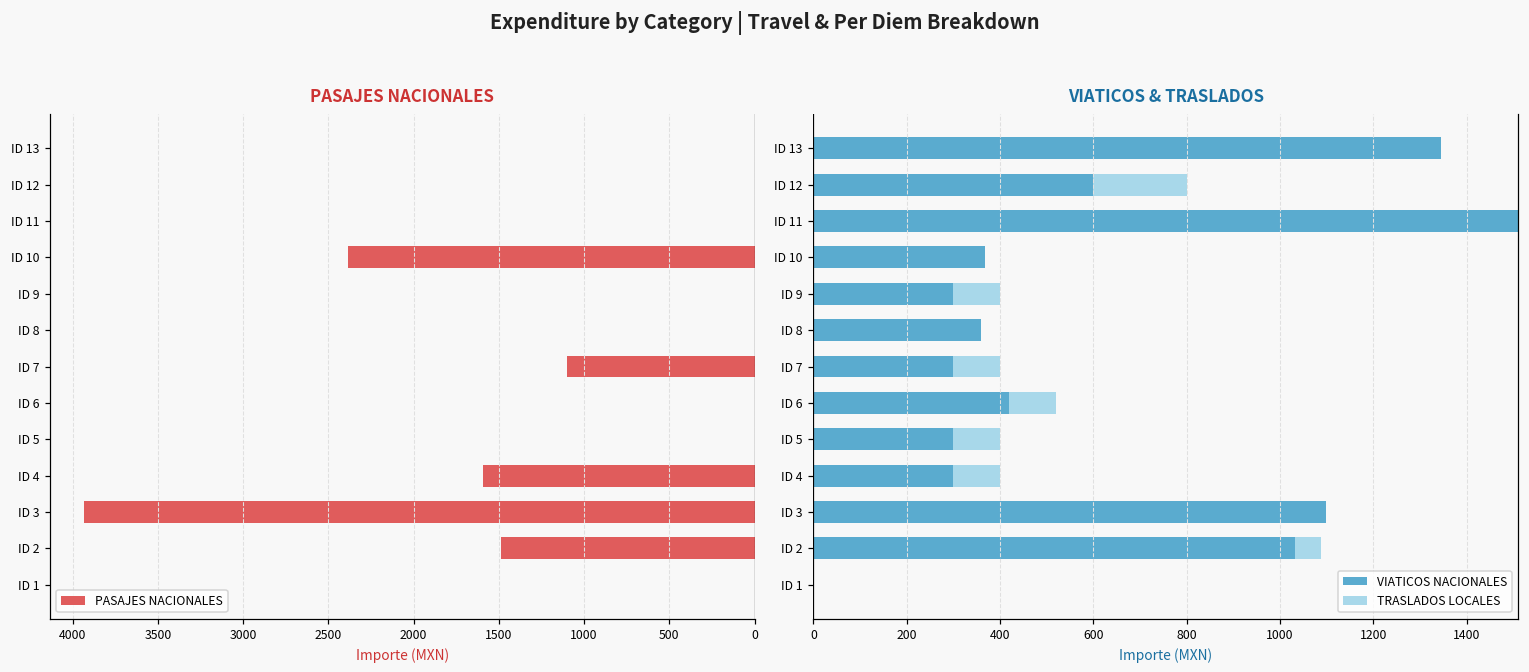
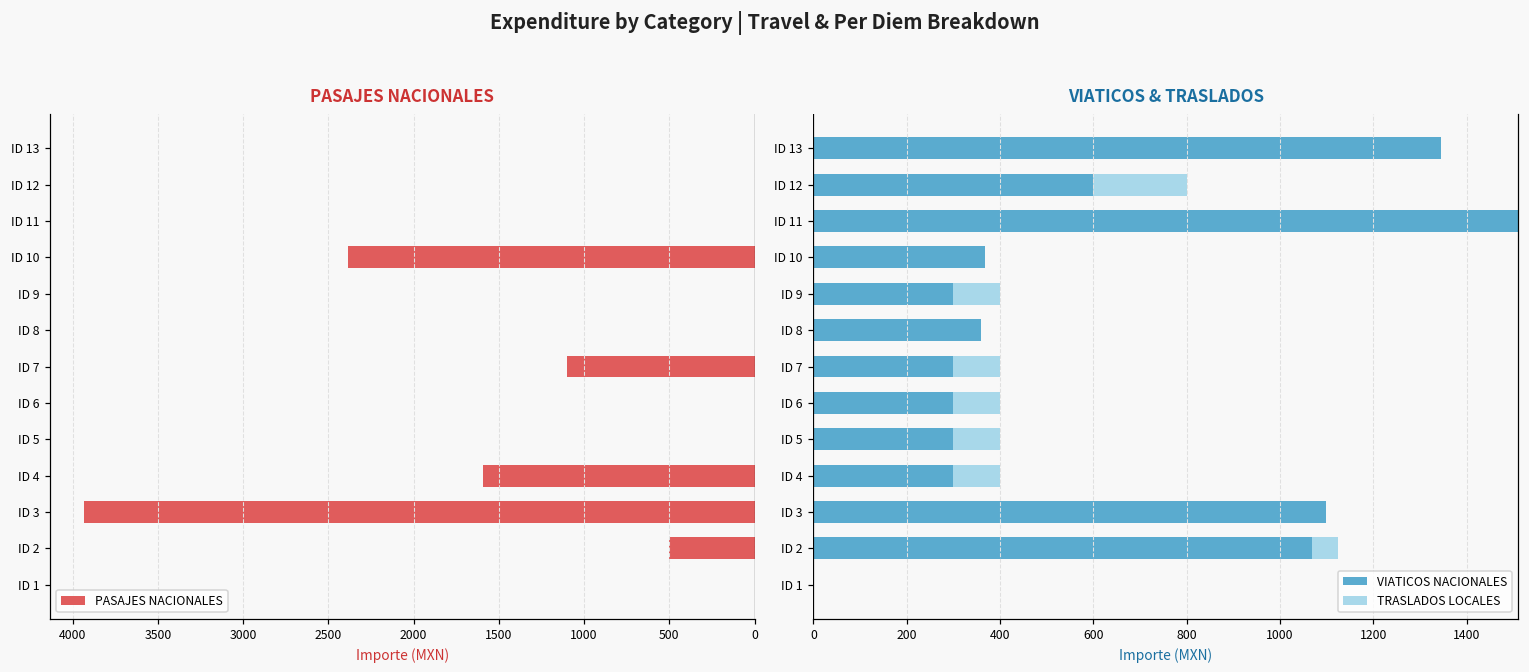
  {
    "PASAJES NACIONALES": {
      "ID 13": 0,
      "ID 12": 0,
      "ID 11": 0,
      "ID 10": 2390,
      "ID 9": 0,
      "ID 8": 0,
      "ID 7": 1100,
      "ID 6": 0,
      "ID 5": 0,
      "ID 4": 1600,
      "ID 3": 3940,
-     "ID 2": 1490,
+     "ID 2": 500,
      "ID 1": 0
    },
    "VIATICOS & TRASLADOS": {
      "VIATICOS NACIONALES": {
        "ID 13": 1350,
        "ID 12": 600,
        "ID 11": 1510,
        "ID 10": 370,
        "ID 9": 300,
        "ID 8": 360,
        "ID 7": 300,
-       "ID 6": 420,
+       "ID 6": 300,
        "ID 5": 300,
        "ID 4": 300,
        "ID 3": 1100,
-       "ID 2": 1030,
+       "ID 2": 1070,
        "ID 1": 0
      },
      "TRASLADOS LOCALES": {
        "ID 13": 0,
        "ID 12": 200,
        "ID 11": 0,
        "ID 10": 0,
        "ID 9": 100,
        "ID 8": 0,
        "ID 7": 100,
        "ID 6": 100,
        "ID 5": 100,
        "ID 4": 100,
        "ID 3": 0,
        "ID 2": 60,
        "ID 1": 0
      }
    }
  }
